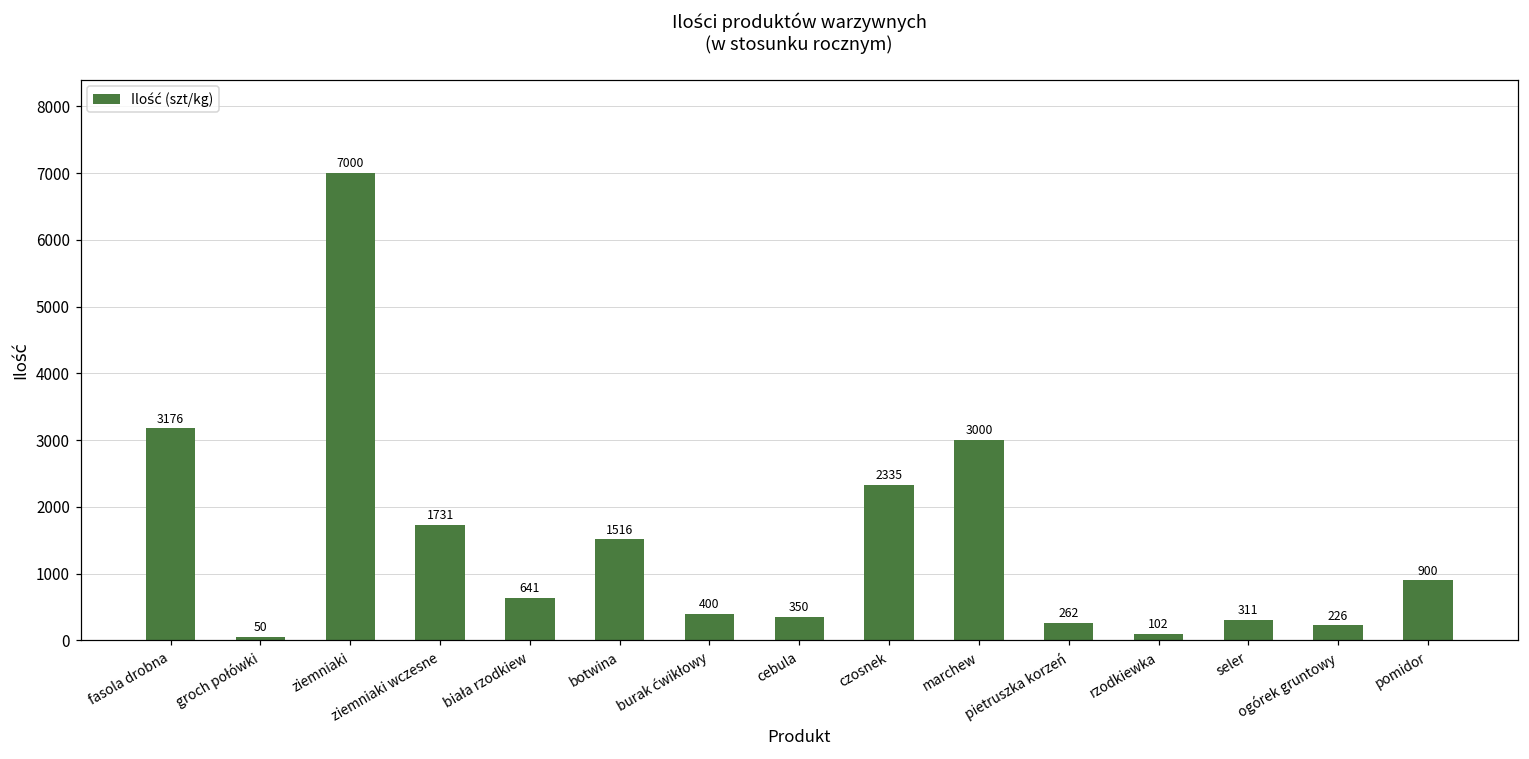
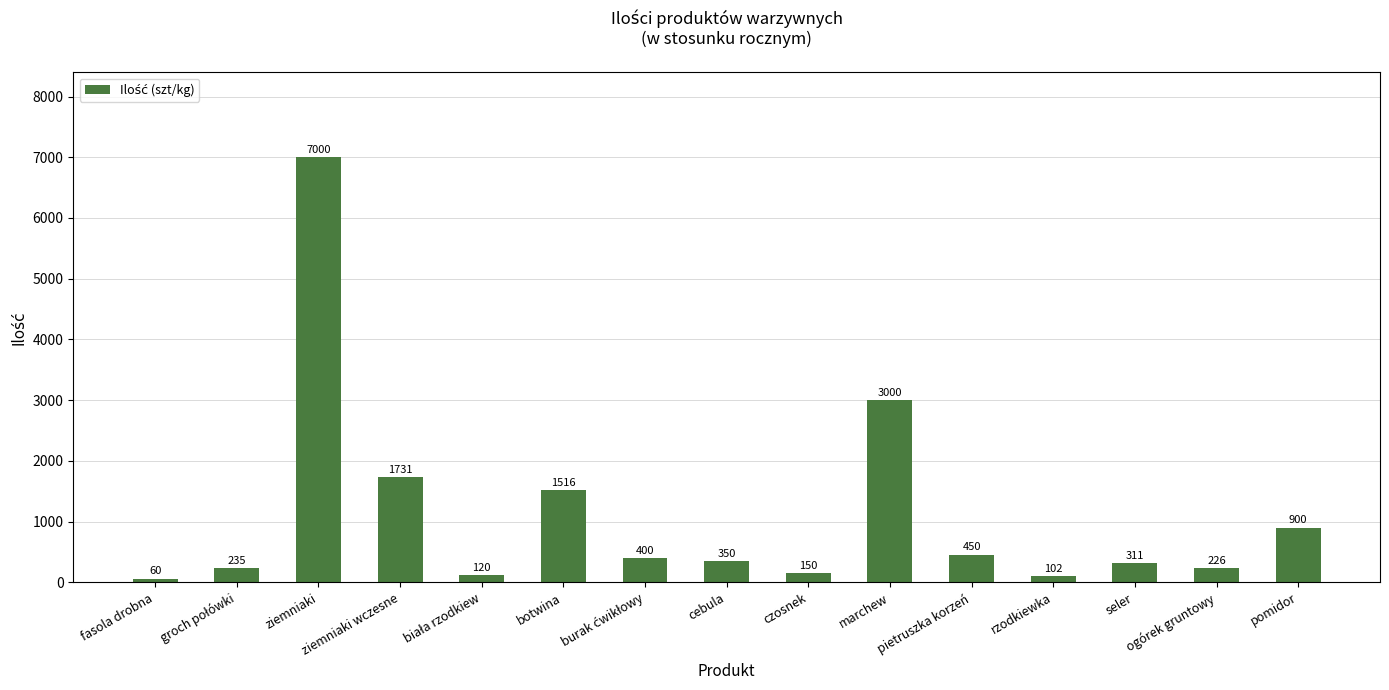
  {
-   "fasola drobna": 3176,
-   "groch połówki": 50,
+   "fasola drobna": 60,
+   "groch połówki": 235,
    "ziemniaki": 7000,
    "ziemniaki wczesne": 1731,
-   "biała rzodkiew": 641,
+   "biała rzodkiew": 120,
    "botwina": 1516,
    "burak ćwikłowy": 400,
    "cebula": 350,
-   "czosnek": 2335,
+   "czosnek": 150,
    "marchew": 3000,
-   "pietruszka korzeń": 262,
+   "pietruszka korzeń": 450,
    "rzodkiewka": 102,
    "seler": 311,
    "ogórek gruntowy": 226,
    "pomidor": 900
  }
